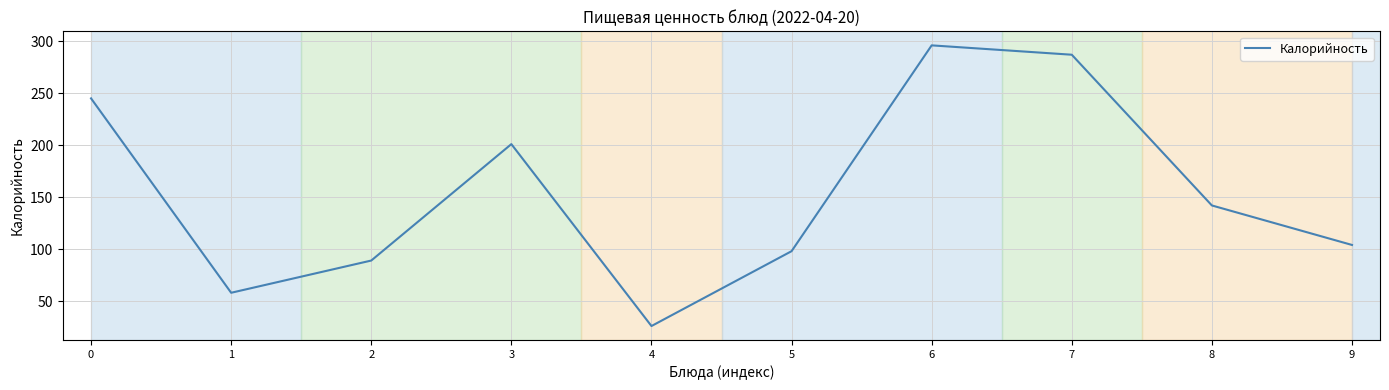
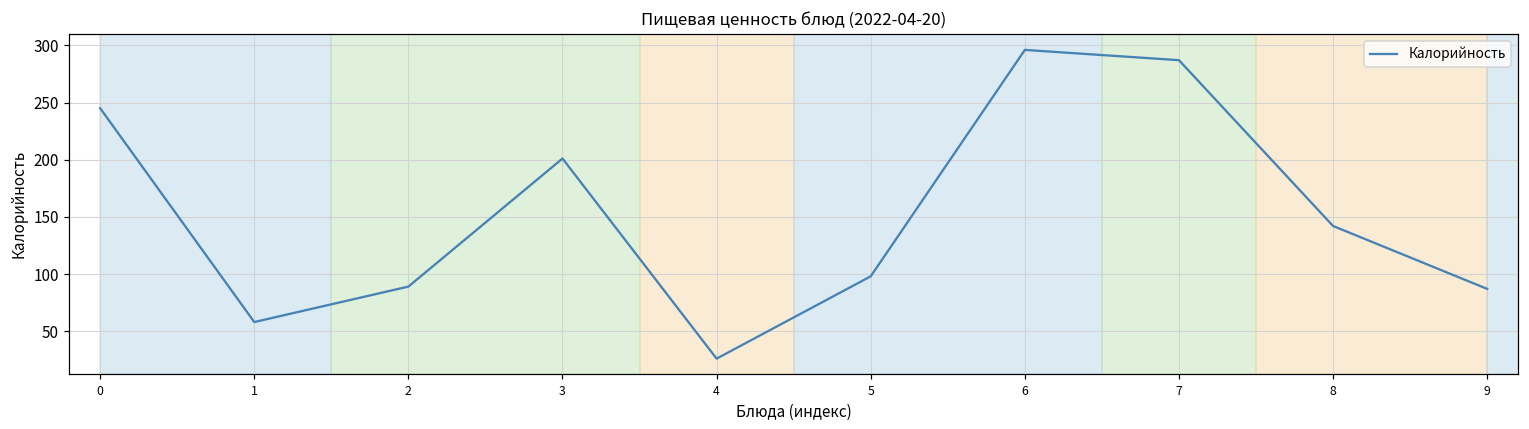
  {
    "0": 245,
    "1": 58,
    "2": 89,
    "3": 201,
    "4": 26,
    "5": 98,
    "6": 296,
    "7": 287,
    "8": 142,
-   "9": 104
+   "9": 87
  }
